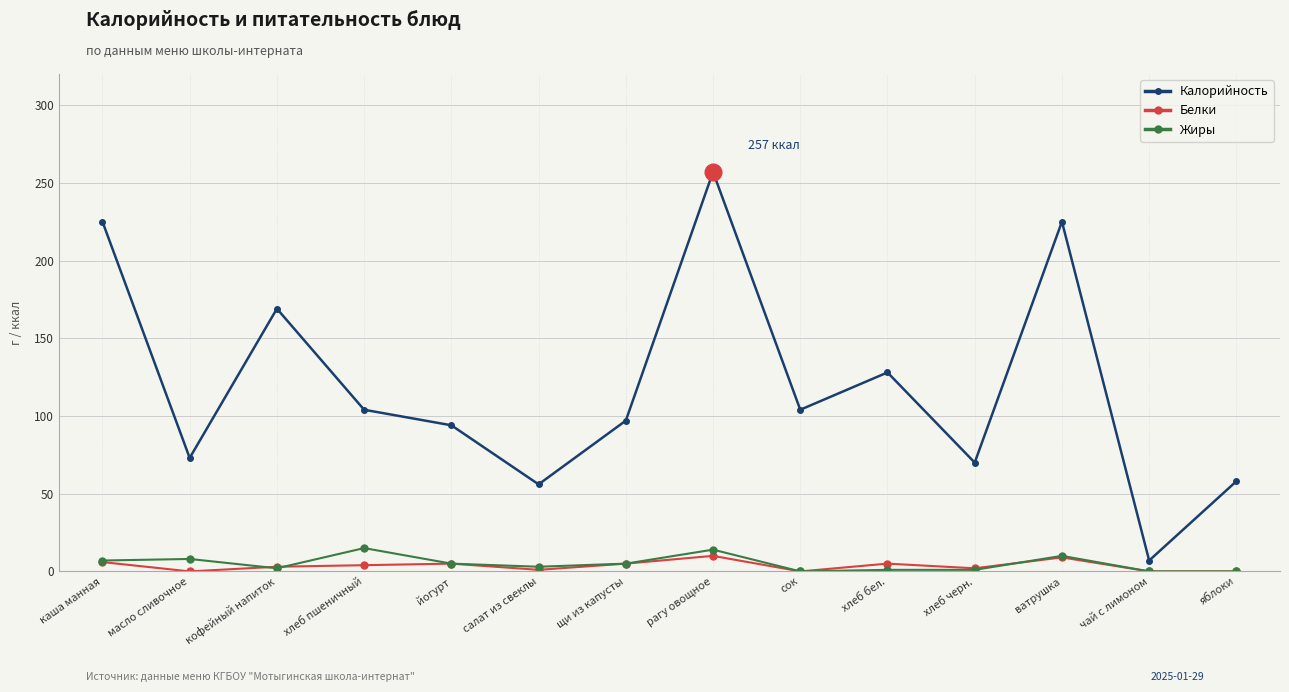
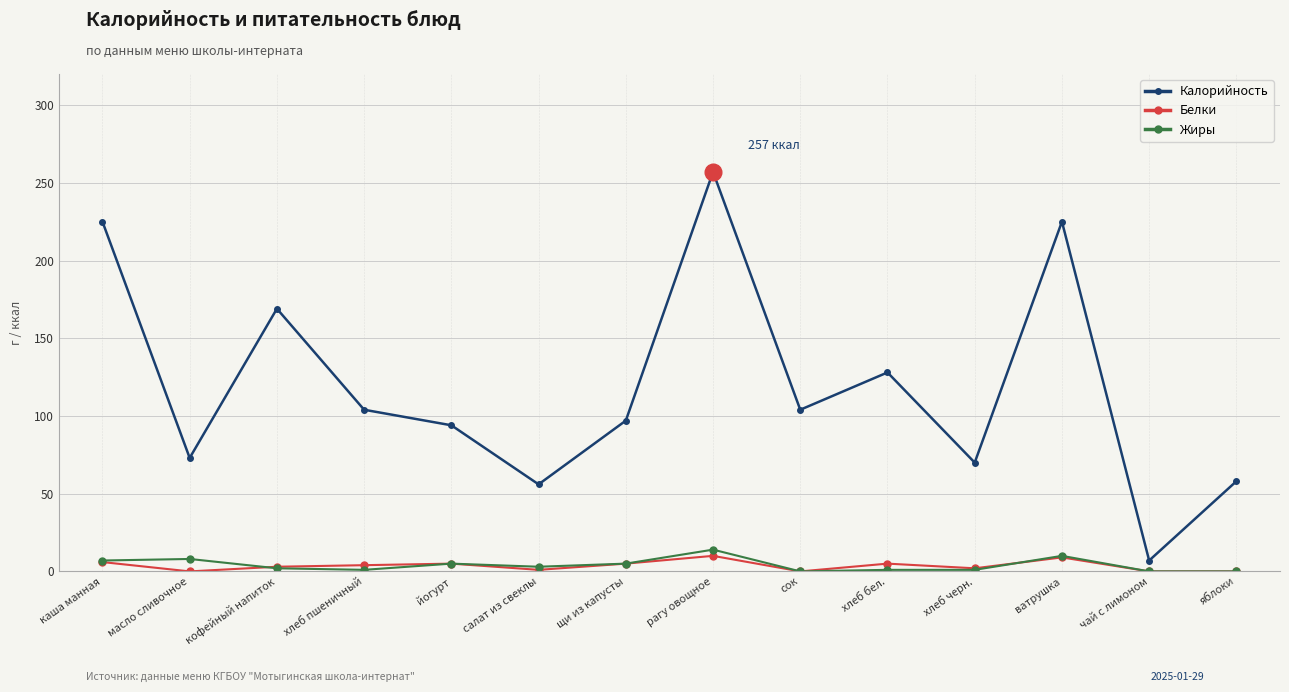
  {
    "Калорийность": {
      "каша манная": 225,
      "масло сливочное": 73,
      "кофейный напиток": 169,
      "хлеб пшеничный": 104,
      "йогурт": 94,
      "салат из свеклы": 56,
      "щи из капусты": 97,
      "сок": 104,
      "хлеб бел.": 128,
      "хлеб черн.": 70,
      "ватрушка": 225,
      "чай с лимоном": 7,
      "яблоки": 58
    },
    "Жиры": {
      "масло сливочное": 8,
-     "хлеб пшеничный": 15,
+     "хлеб пшеничный": 1,
      "салат из свеклы": 3,
      "рагу овощное": 14,
      "хлеб бел.": 1
    }
  }
